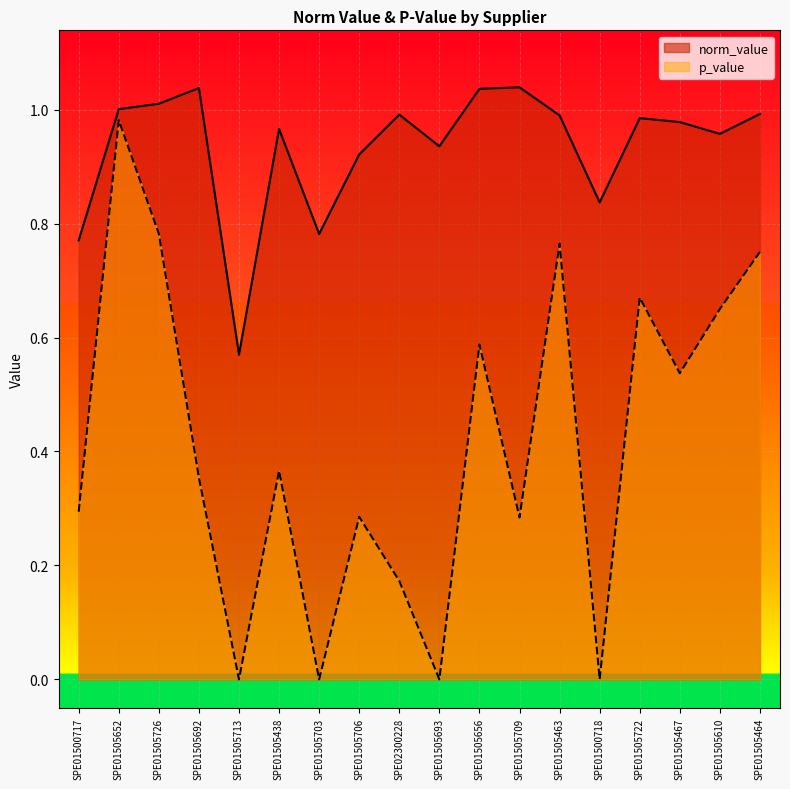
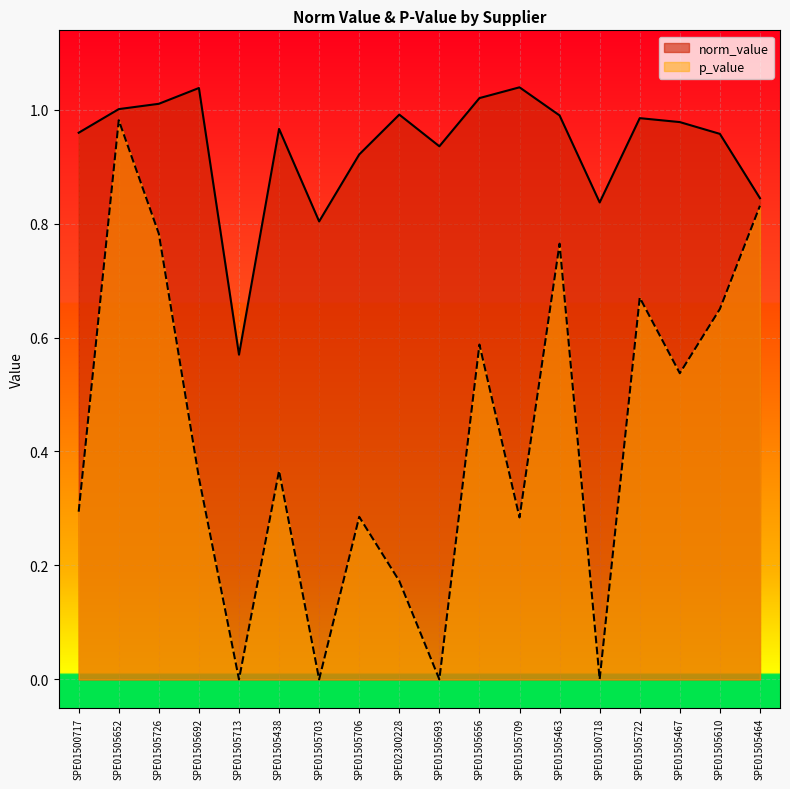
  {
    "norm_value": {
-     "SPE01500717": 0.77,
+     "SPE01500717": 0.96,
      "SPE01505652": 1.00,
      "SPE01505726": 1.01,
      "SPE01505692": 1.04,
      "SPE01505713": 0.57,
      "SPE01505438": 0.97,
-     "SPE01505703": 0.78,
+     "SPE01505703": 0.80,
      "SPE01505706": 0.92,
      "SPE02300228": 0.99,
      "SPE01505693": 0.94,
-     "SPE01505656": 1.04,
+     "SPE01505656": 1.02,
      "SPE01505709": 1.04,
      "SPE01505463": 0.99,
      "SPE01500718": 0.84,
      "SPE01505722": 0.99,
      "SPE01505467": 0.98,
      "SPE01505610": 0.96,
-     "SPE01505464": 0.99
+     "SPE01505464": 0.84
    },
    "p_value": {
      "SPE01500717": 0.29,
      "SPE01505652": 0.98,
      "SPE01505726": 0.78,
      "SPE01505692": 0.35,
      "SPE01505713": 0.00,
      "SPE01505438": 0.37,
      "SPE01505703": 0.00,
      "SPE01505706": 0.29,
      "SPE02300228": 0.17,
      "SPE01505693": 0.00,
      "SPE01505656": 0.59,
      "SPE01505709": 0.28,
      "SPE01505463": 0.76,
      "SPE01500718": 0.00,
      "SPE01505722": 0.67,
      "SPE01505467": 0.54,
      "SPE01505610": 0.65,
-     "SPE01505464": 0.75
+     "SPE01505464": 0.83
    }
  }
